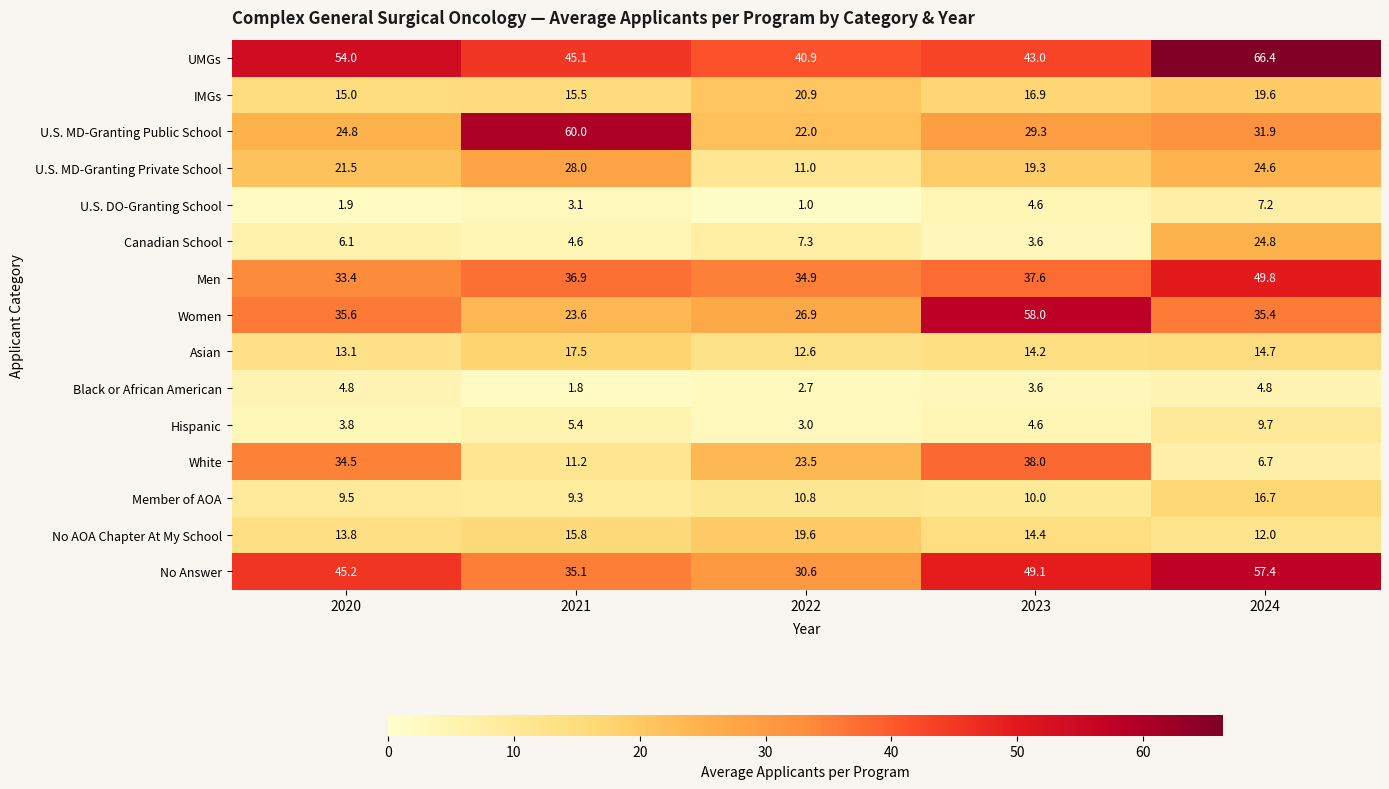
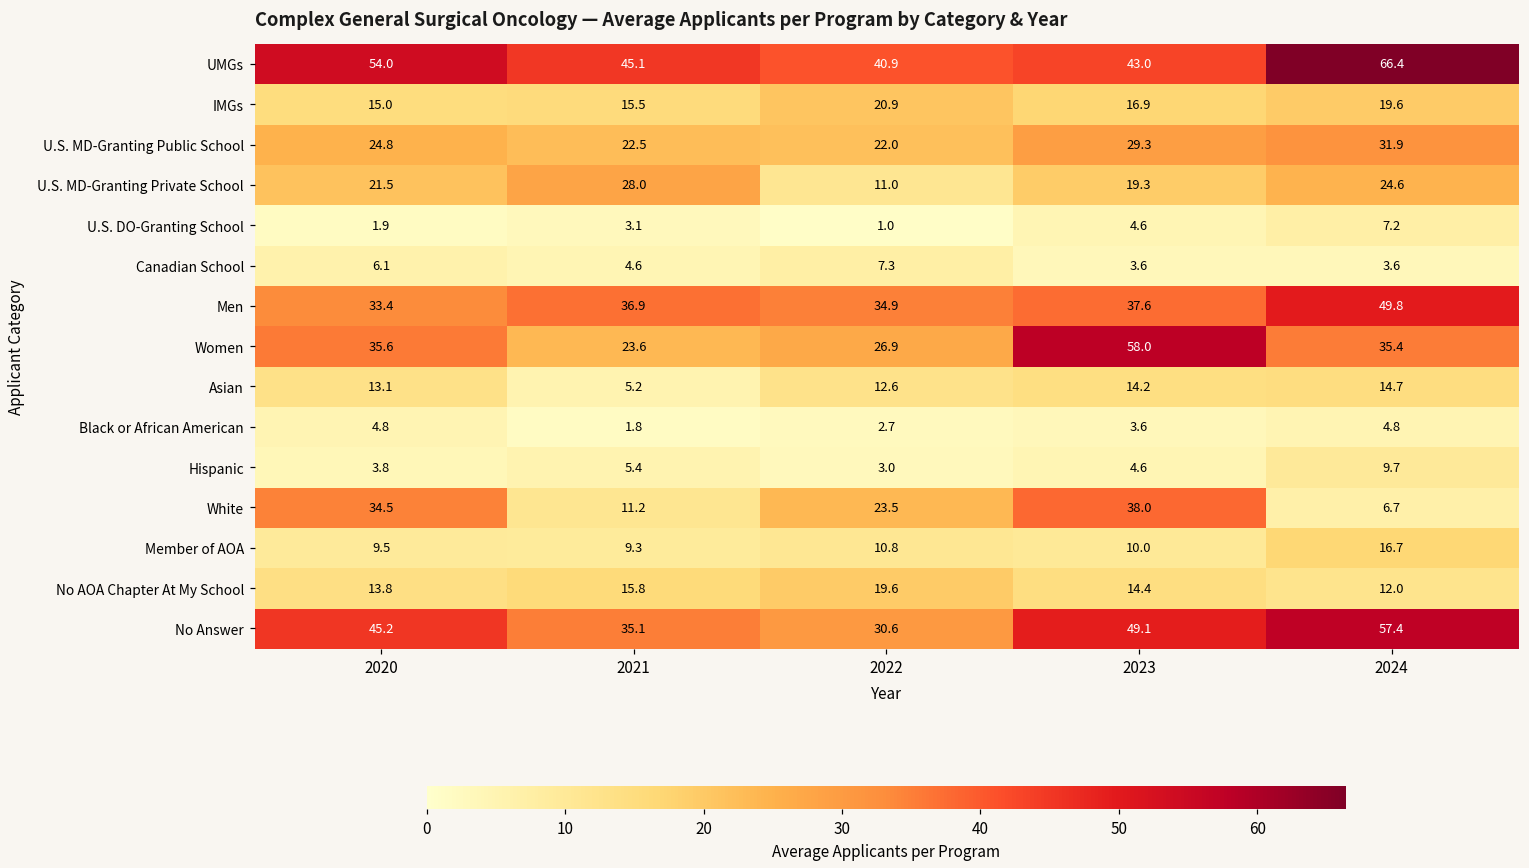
  {
    "UMGs": {
      "2020": 54.0,
      "2021": 45.1,
      "2022": 40.9,
      "2023": 43.0,
      "2024": 66.4
    },
    "IMGs": {
      "2020": 15.0,
      "2021": 15.5,
      "2022": 20.9,
      "2023": 16.9,
      "2024": 19.6
    },
    "U.S. MD-Granting Public School": {
      "2020": 24.8,
-     "2021": 60.0,
+     "2021": 22.5,
      "2022": 22.0,
      "2023": 29.3,
      "2024": 31.9
    },
    "U.S. MD-Granting Private School": {
      "2020": 21.5,
      "2021": 28.0,
      "2022": 11.0,
      "2023": 19.3,
      "2024": 24.6
    },
    "U.S. DO-Granting School": {
      "2020": 1.9,
      "2021": 3.1,
      "2022": 1.0,
      "2023": 4.6,
      "2024": 7.2
    },
    "Canadian School": {
      "2020": 6.1,
      "2021": 4.6,
      "2022": 7.3,
      "2023": 3.6,
-     "2024": 24.8
+     "2024": 3.6
    },
    "Men": {
      "2020": 33.4,
      "2021": 36.9,
      "2022": 34.9,
      "2023": 37.6,
      "2024": 49.8
    },
    "Women": {
      "2020": 35.6,
      "2021": 23.6,
      "2022": 26.9,
      "2023": 58.0,
      "2024": 35.4
    },
    "Asian": {
      "2020": 13.1,
-     "2021": 17.5,
+     "2021": 5.2,
      "2022": 12.6,
      "2023": 14.2,
      "2024": 14.7
    },
    "Black or African American": {
      "2020": 4.8,
      "2021": 1.8,
      "2022": 2.7,
      "2023": 3.6,
      "2024": 4.8
    },
    "Hispanic": {
      "2020": 3.8,
      "2021": 5.4,
      "2022": 3.0,
      "2023": 4.6,
      "2024": 9.7
    },
    "White": {
      "2020": 34.5,
      "2021": 11.2,
      "2022": 23.5,
      "2023": 38.0,
      "2024": 6.7
    },
    "Member of AOA": {
      "2020": 9.5,
      "2021": 9.3,
      "2022": 10.8,
      "2023": 10.0,
      "2024": 16.7
    },
    "No AOA Chapter At My School": {
      "2020": 13.8,
      "2021": 15.8,
      "2022": 19.6,
      "2023": 14.4,
      "2024": 12.0
    },
    "No Answer": {
      "2020": 45.2,
      "2021": 35.1,
      "2022": 30.6,
      "2023": 49.1,
      "2024": 57.4
    }
  }
